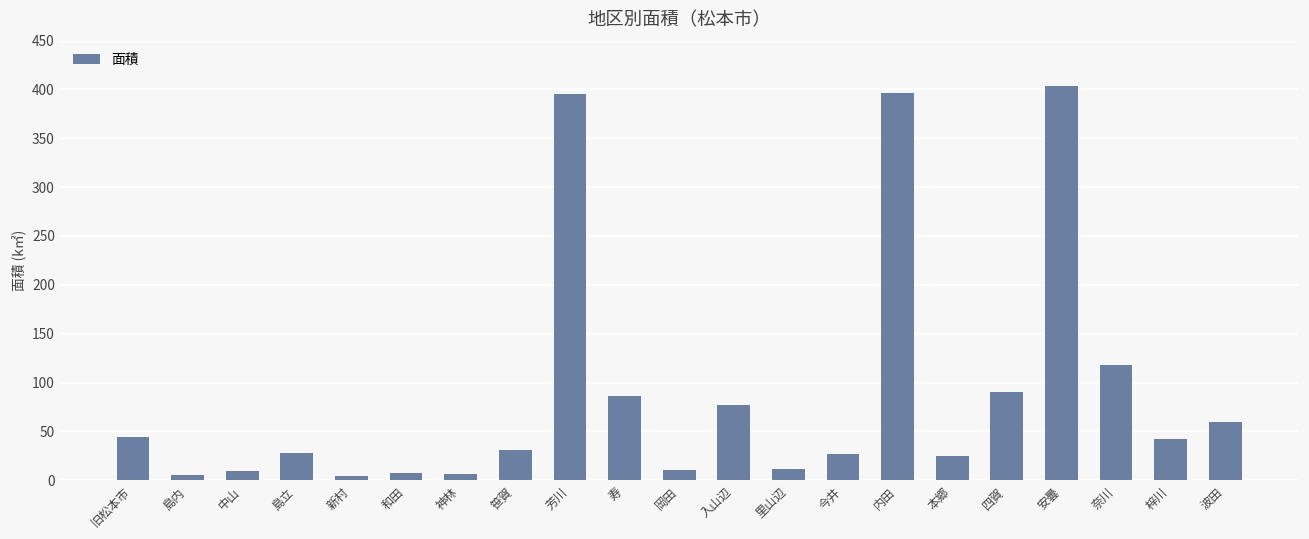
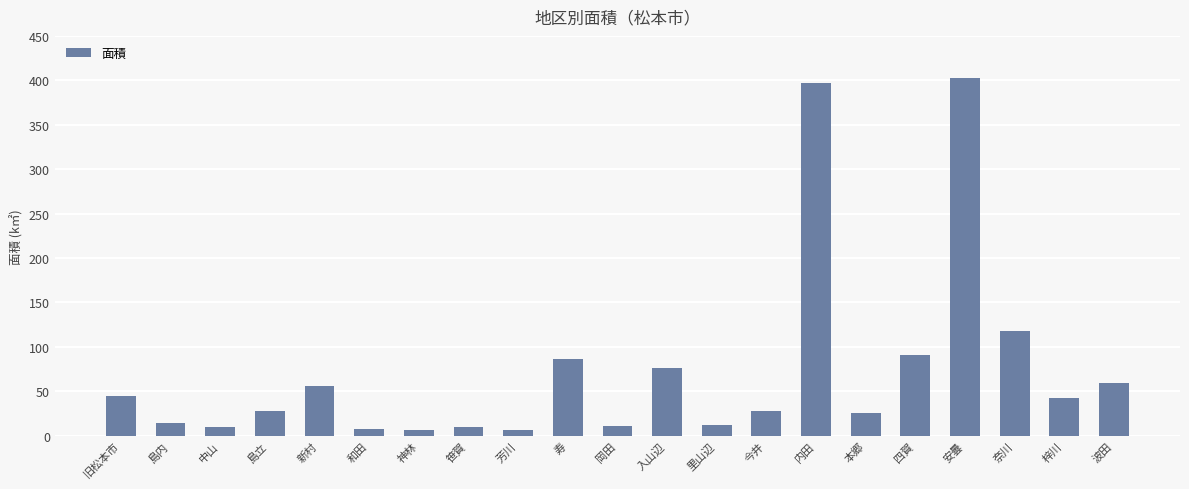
  {
    "旧松本市": 40,
-   "島内": 5,
+   "島内": 14,
    "中山": 10,
    "島立": 30,
-   "新村": 0,
+   "新村": 60,
    "和田": 10,
    "神林": 10,
-   "笹賀": 30,
-   "芳川": 400,
+   "笹賀": 10,
+   "芳川": 10,
    "寿": 90,
    "岡田": 10,
    "入山辺": 80,
    "里山辺": 10,
    "今井": 30,
    "内田": 400,
    "本郷": 30,
    "四賀": 90,
    "安曇": 400,
    "奈川": 120,
    "梓川": 40,
    "波田": 60
  }
